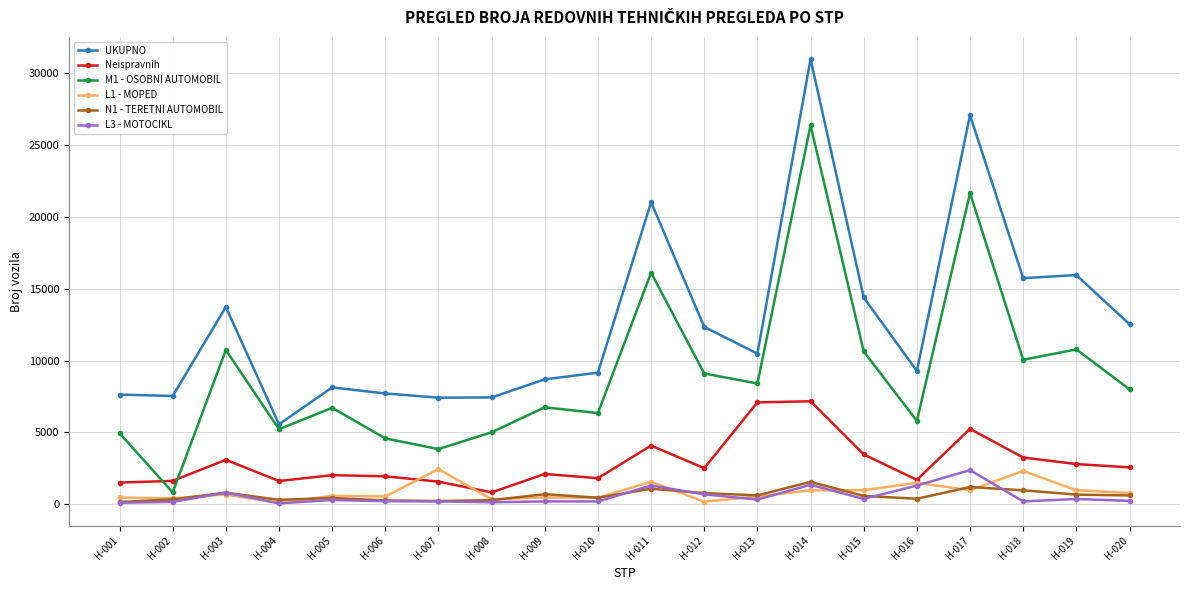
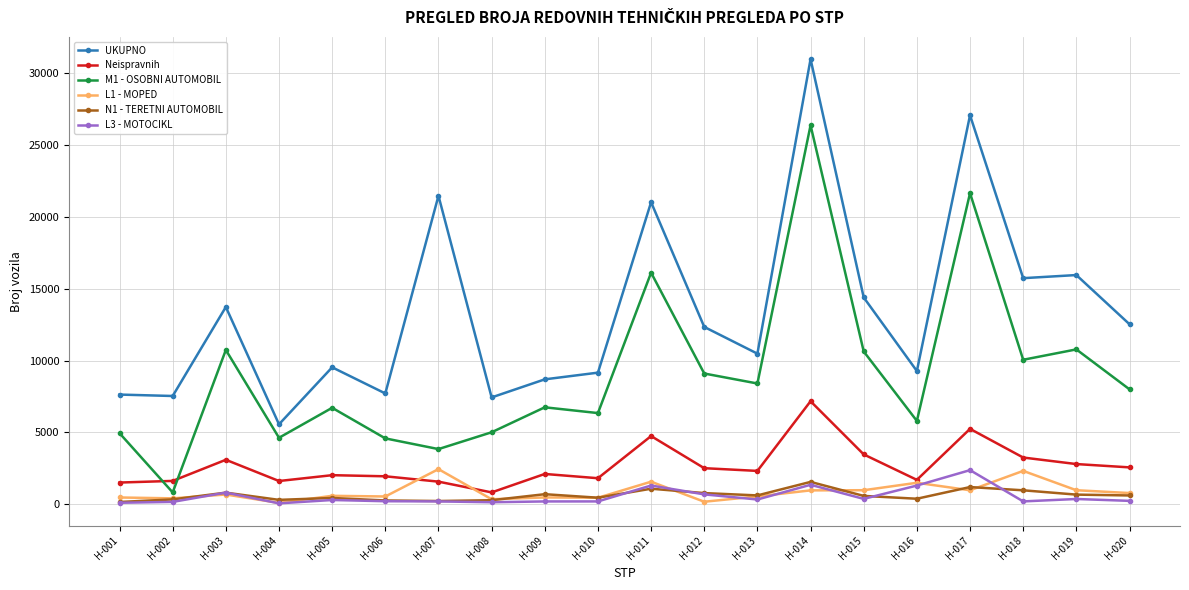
  {
    "UKUPNO": {
      "H-001": 7600,
      "H-002": 7500,
      "H-003": 13700,
      "H-004": 5600,
-     "H-005": 8100,
+     "H-005": 9500,
      "H-006": 7700,
-     "H-007": 7400,
+     "H-007": 21500,
      "H-008": 7400,
      "H-009": 8700,
      "H-010": 9200,
      "H-011": 21000,
      "H-012": 12300,
      "H-013": 10500,
      "H-014": 31000,
      "H-015": 14400,
      "H-016": 9300,
      "H-017": 27100,
      "H-018": 15700,
      "H-019": 16000,
      "H-020": 12500
    },
    "Neispravnih": {
      "H-001": 1500,
      "H-002": 1600,
      "H-003": 3100,
      "H-004": 1600,
      "H-005": 2000,
      "H-006": 1900,
      "H-007": 1600,
      "H-008": 800,
      "H-009": 2100,
      "H-010": 1800,
-     "H-011": 4100,
+     "H-011": 4700,
      "H-012": 2500,
-     "H-013": 7100,
+     "H-013": 2300,
      "H-014": 7200,
      "H-015": 3500,
      "H-016": 1700,
      "H-017": 5200,
      "H-018": 3300,
      "H-019": 2800,
      "H-020": 2600
    },
    "M1 - OSOBNI AUTOMOBIL": {
      "H-001": 4900,
      "H-002": 800,
      "H-003": 10700,
-     "H-004": 5200,
+     "H-004": 4600,
      "H-005": 6700,
      "H-006": 4600,
      "H-007": 3800,
      "H-008": 5000,
      "H-009": 6700,
      "H-010": 6300,
      "H-011": 16100,
      "H-012": 9100,
      "H-013": 8400,
      "H-014": 26400,
      "H-015": 10600,
      "H-016": 5800,
      "H-017": 21700,
      "H-018": 10100,
      "H-019": 10800,
      "H-020": 8000
    },
    "L1 - MOPED": {
      "H-001": 500,
      "H-006": 500,
      "H-007": 2400,
      "H-009": 500,
      "H-011": 1600,
      "H-012": 200,
      "H-014": 1000,
      "H-015": 1000,
      "H-016": 1500,
      "H-017": 1000,
      "H-018": 2300,
      "H-019": 1000
    },
    "N1 - TERETNI AUTOMOBIL": {
      "H-004": 300,
      "H-009": 700,
      "H-011": 1100,
      "H-014": 1600,
      "H-015": 600,
      "H-016": 400,
      "H-017": 1200,
      "H-018": 1000,
      "H-019": 700
    },
    "L3 - MOTOCIKL": {
      "H-009": 200,
      "H-010": 200,
      "H-011": 1300,
      "H-013": 300,
      "H-014": 1400,
      "H-015": 400,
      "H-016": 1300,
      "H-017": 2400,
      "H-018": 200,
      "H-019": 400,
      "H-020": 200
    }
  }
